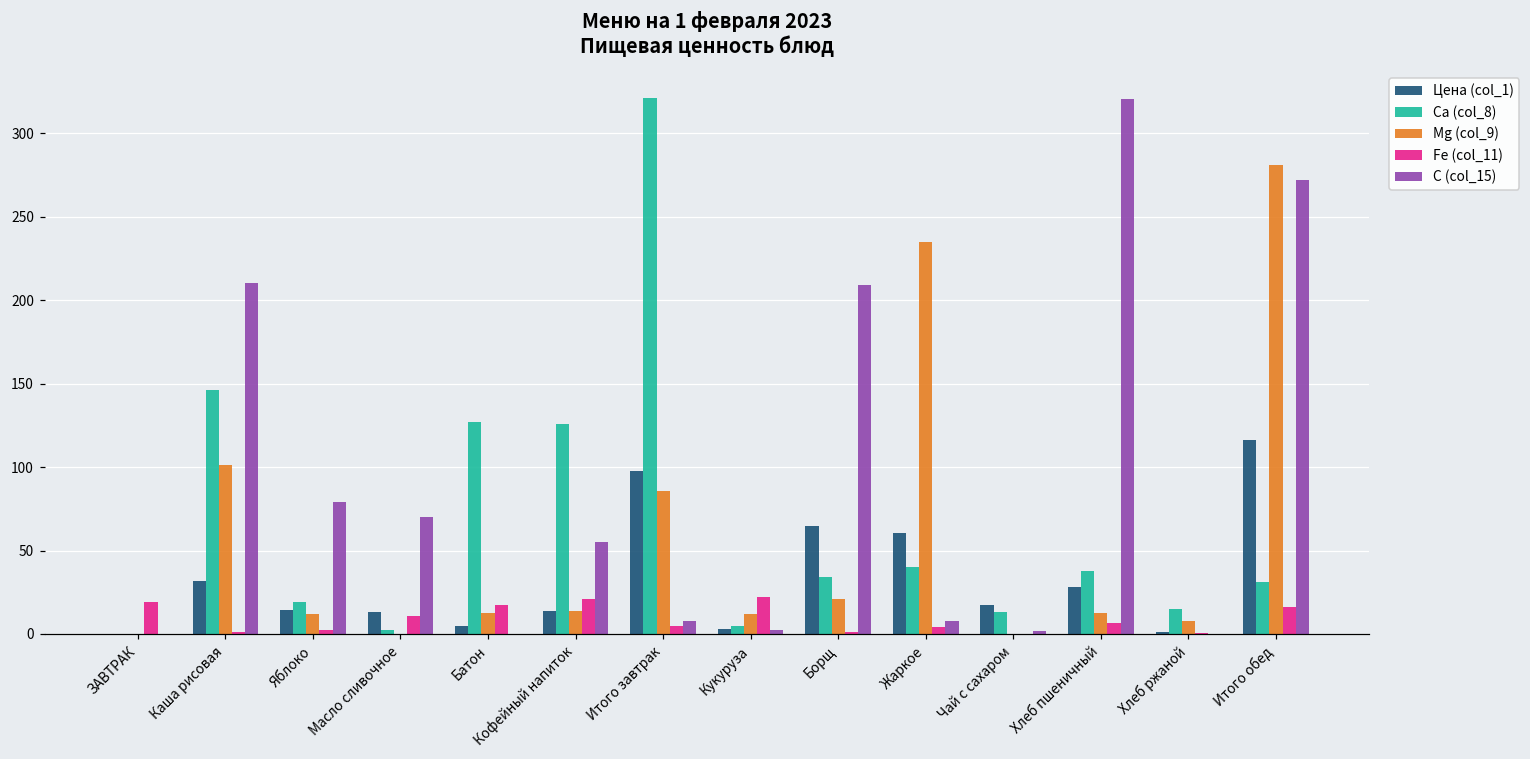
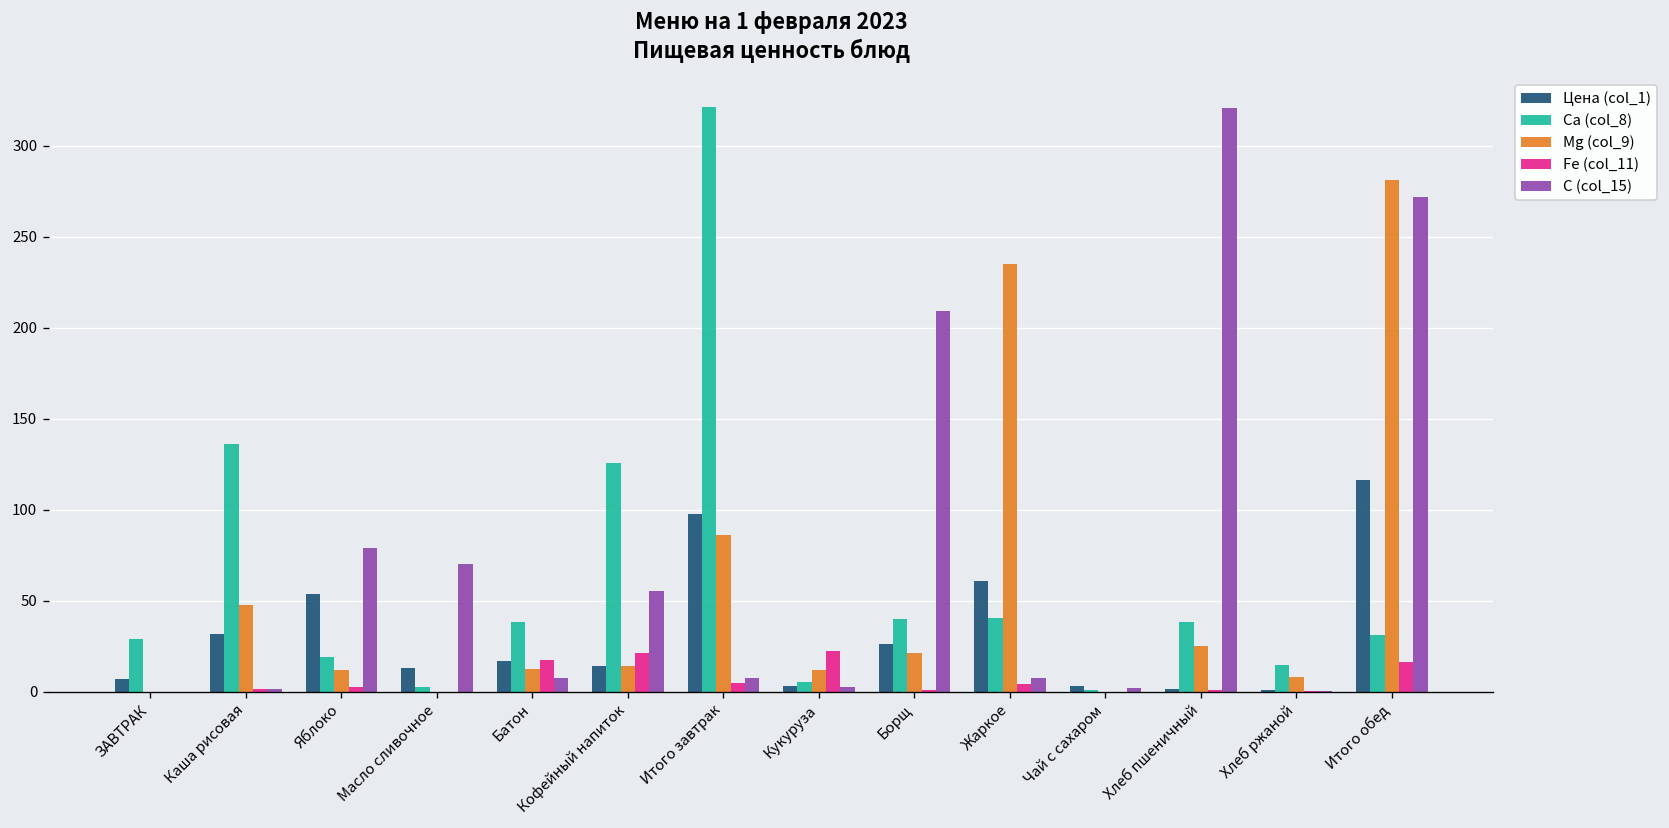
  {
    "Цена (col_1)": {
-     "ЗАВТРАК": 0,
+     "ЗАВТРАК": 7,
      "Каша рисовая": 32,
-     "Яблоко": 14,
+     "Яблоко": 54,
      "Масло сливочное": 13,
-     "Батон": 5,
+     "Батон": 17,
      "Кофейный напиток": 14,
      "Итого завтрак": 98,
      "Кукуруза": 3,
-     "Борщ": 65,
+     "Борщ": 26,
      "Жаркое": 61,
-     "Чай с сахаром": 17,
-     "Хлеб пшеничный": 28,
+     "Чай с сахаром": 3,
+     "Хлеб пшеничный": 2,
      "Итого обед": 116
    },
    "Ca (col_8)": {
-     "ЗАВТРАК": 0,
-     "Каша рисовая": 146,
+     "ЗАВТРАК": 29,
+     "Каша рисовая": 136,
      "Яблоко": 19,
      "Масло сливочное": 2,
-     "Батон": 127,
+     "Батон": 38,
      "Кофейный напиток": 126,
      "Итого завтрак": 321,
      "Кукуруза": 5,
-     "Борщ": 34,
+     "Борщ": 40,
      "Жаркое": 40,
-     "Чай с сахаром": 13,
+     "Чай с сахаром": 1,
      "Хлеб пшеничный": 38,
      "Хлеб ржаной": 15,
      "Итого обед": 31
    },
    "Mg (col_9)": {
      "ЗАВТРАК": 0,
-     "Каша рисовая": 101,
+     "Каша рисовая": 48,
      "Яблоко": 12,
      "Масло сливочное": 0,
      "Батон": 12,
      "Кофейный напиток": 14,
      "Итого завтрак": 86,
      "Кукуруза": 12,
      "Борщ": 21,
      "Жаркое": 235,
      "Чай с сахаром": 0,
-     "Хлеб пшеничный": 12,
+     "Хлеб пшеничный": 25,
      "Хлеб ржаной": 8,
      "Итого обед": 281
    },
    "Fe (col_11)": {
-     "ЗАВТРАК": 19,
+     "ЗАВТРАК": 0,
      "Яблоко": 2,
-     "Масло сливочное": 11,
+     "Масло сливочное": 0,
      "Батон": 17,
      "Кофейный напиток": 21,
      "Итого завтрак": 5,
      "Кукуруза": 22,
      "Жаркое": 4,
      "Чай с сахаром": 0,
-     "Хлеб пшеничный": 7,
+     "Хлеб пшеничный": 1,
      "Итого обед": 16
    },
    "C (col_15)": {
      "ЗАВТРАК": 0,
-     "Каша рисовая": 210,
+     "Каша рисовая": 1,
      "Яблоко": 79,
      "Масло сливочное": 70,
-     "Батон": 0,
+     "Батон": 8,
      "Кофейный напиток": 55,
      "Итого завтрак": 8,
      "Кукуруза": 2,
      "Борщ": 209,
      "Жаркое": 8,
      "Чай с сахаром": 2,
      "Хлеб пшеничный": 321,
      "Итого обед": 272
    }
  }
